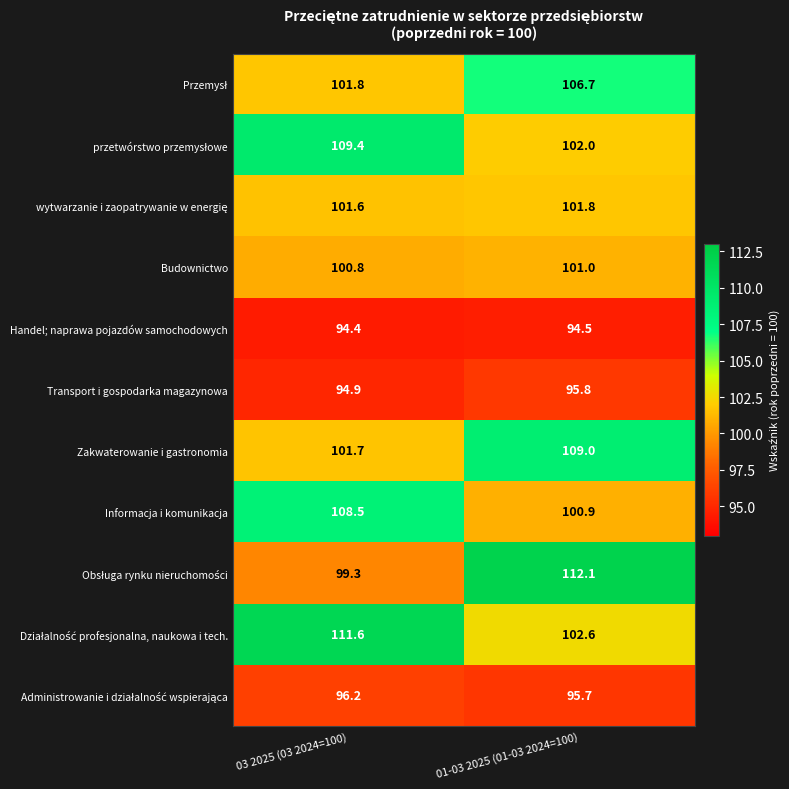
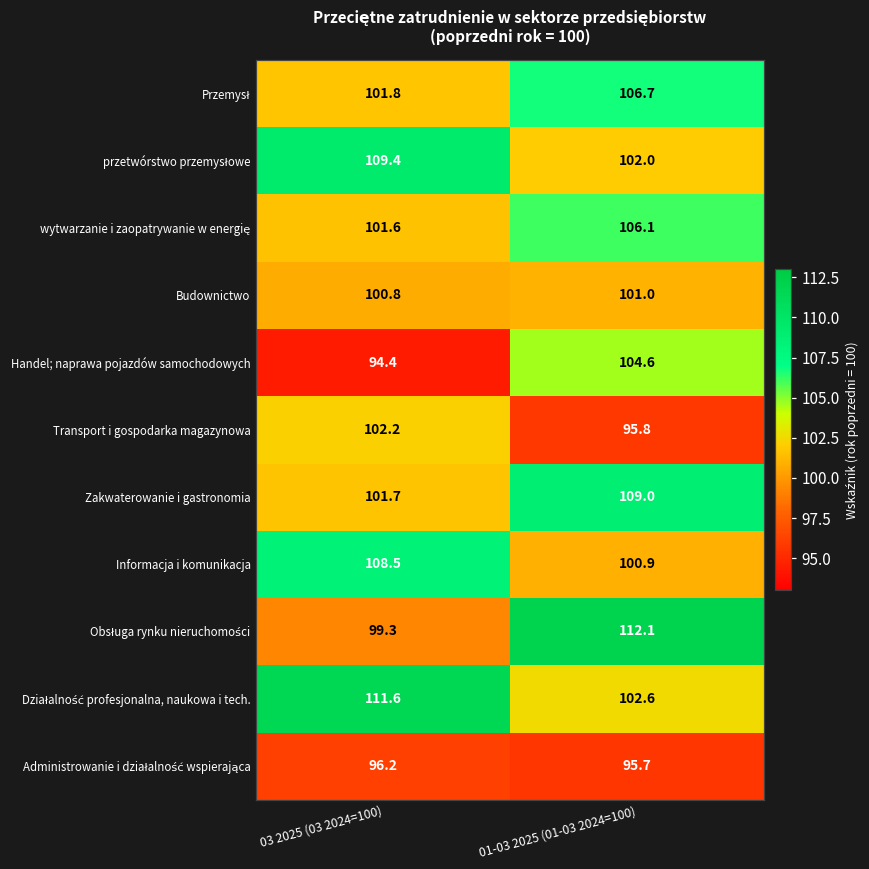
  {
    "Przemysł": {
      "03 2025 (03 2024=100)": 101.8,
      "01-03 2025 (01-03 2024=100)": 106.7
    },
    "przetwórstwo przemysłowe": {
      "03 2025 (03 2024=100)": 109.4,
      "01-03 2025 (01-03 2024=100)": 102.0
    },
    "wytwarzanie i zaopatrywanie w energię": {
      "03 2025 (03 2024=100)": 101.6,
-     "01-03 2025 (01-03 2024=100)": 101.8
+     "01-03 2025 (01-03 2024=100)": 106.1
    },
    "Budownictwo": {
      "03 2025 (03 2024=100)": 100.8,
      "01-03 2025 (01-03 2024=100)": 101.0
    },
    "Handel; naprawa pojazdów samochodowych": {
      "03 2025 (03 2024=100)": 94.4,
-     "01-03 2025 (01-03 2024=100)": 94.5
+     "01-03 2025 (01-03 2024=100)": 104.6
    },
    "Transport i gospodarka magazynowa": {
-     "03 2025 (03 2024=100)": 94.9,
+     "03 2025 (03 2024=100)": 102.2,
      "01-03 2025 (01-03 2024=100)": 95.8
    },
    "Zakwaterowanie i gastronomia": {
      "03 2025 (03 2024=100)": 101.7,
      "01-03 2025 (01-03 2024=100)": 109.0
    },
    "Informacja i komunikacja": {
      "03 2025 (03 2024=100)": 108.5,
      "01-03 2025 (01-03 2024=100)": 100.9
    },
    "Obsługa rynku nieruchomości": {
      "03 2025 (03 2024=100)": 99.3,
      "01-03 2025 (01-03 2024=100)": 112.1
    },
    "Działalność profesjonalna, naukowa i tech.": {
      "03 2025 (03 2024=100)": 111.6,
      "01-03 2025 (01-03 2024=100)": 102.6
    },
    "Administrowanie i działalność wspierająca": {
      "03 2025 (03 2024=100)": 96.2,
      "01-03 2025 (01-03 2024=100)": 95.7
    }
  }
